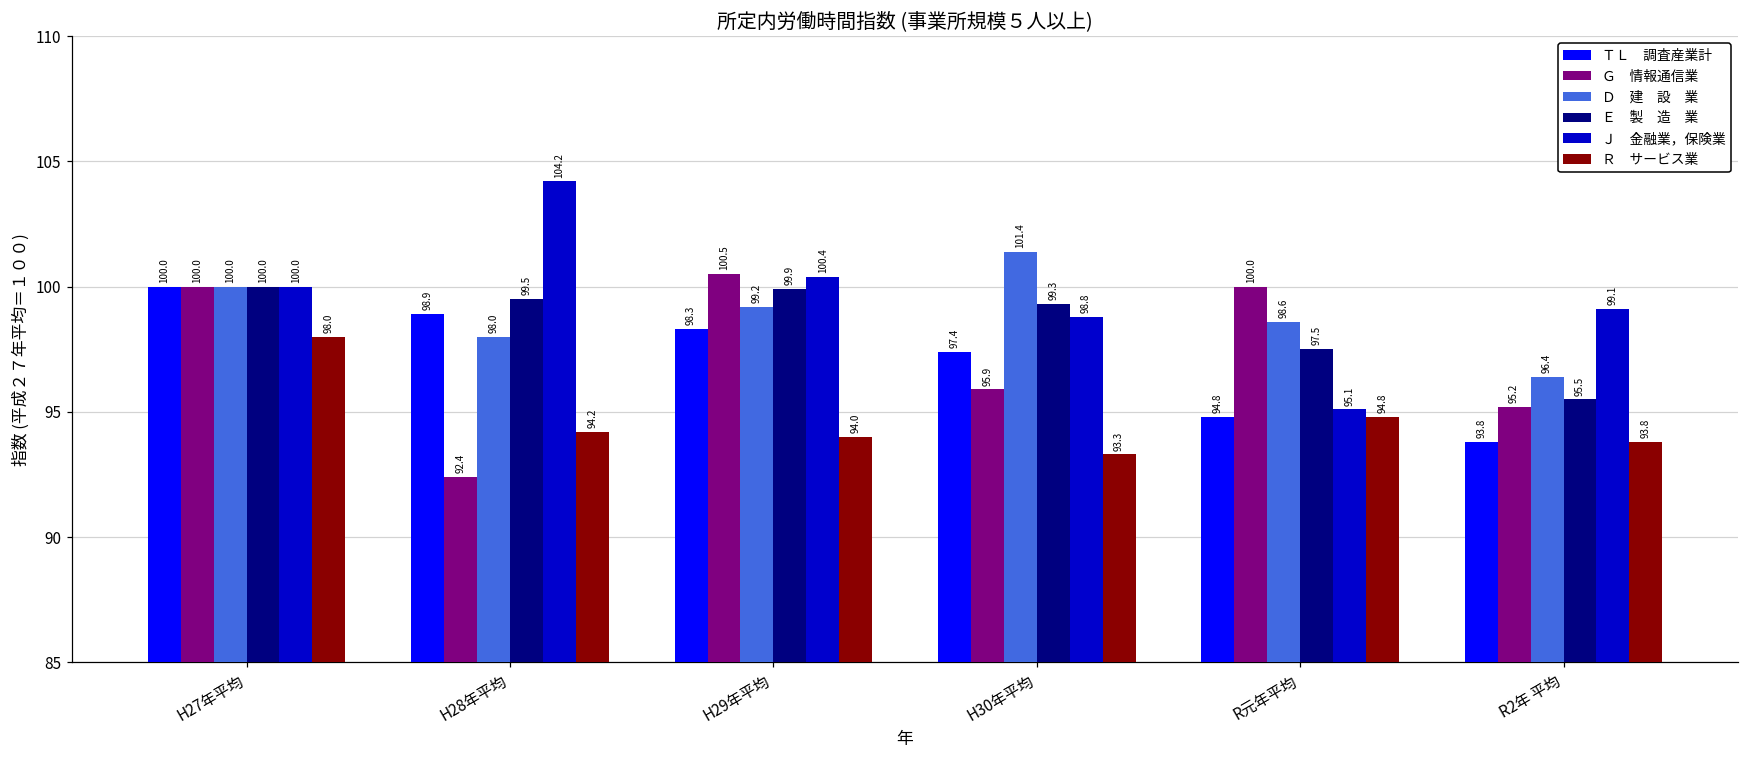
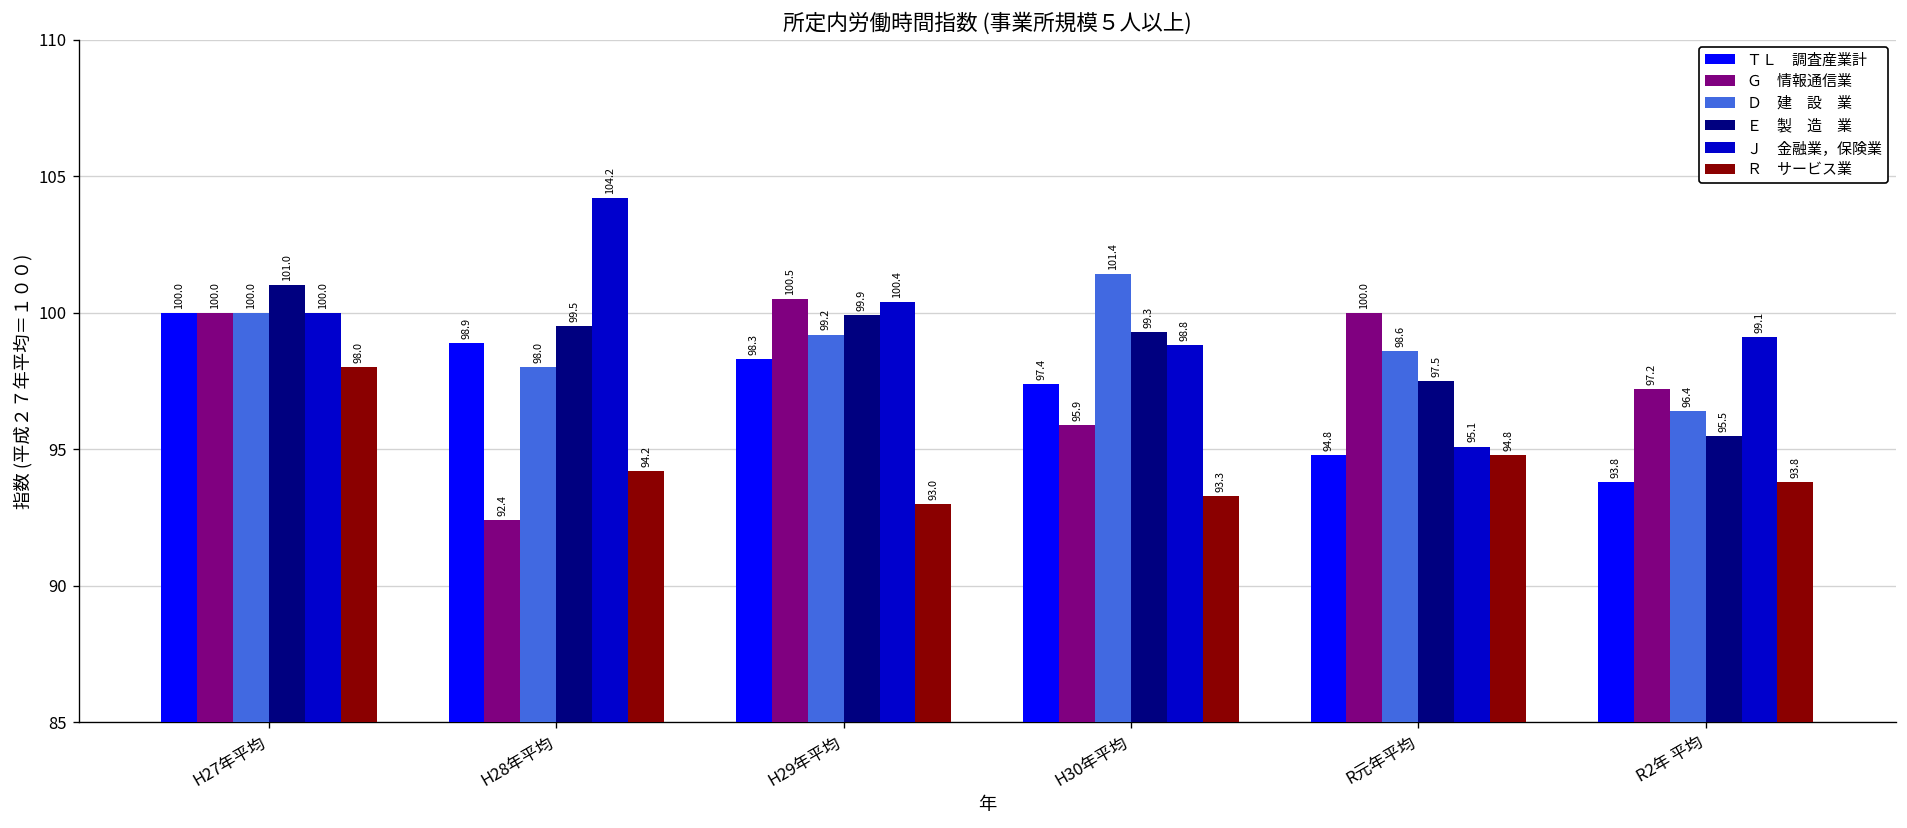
  {
    "Ｇ 情報通信業": {
      "H27年平均": 100.0,
      "H28年平均": 92.4,
      "H29年平均": 100.5,
      "H30年平均": 95.9,
      "R元年平均": 100.0,
-     "R2年 平均": 95.2
+     "R2年 平均": 97.2
    },
    "Ｄ 建 設 業": {
      "H27年平均": 100.0,
      "H28年平均": 98.0,
      "H29年平均": 99.2,
      "H30年平均": 101.4,
      "R元年平均": 98.6,
      "R2年 平均": 96.4
    },
    "Ｅ 製 造 業": {
-     "H27年平均": 100.0,
+     "H27年平均": 101.0,
      "H28年平均": 99.5,
      "H29年平均": 99.9,
      "H30年平均": 99.3,
      "R元年平均": 97.5,
      "R2年 平均": 95.5
    },
    "Ｒ サービス業": {
      "H27年平均": 98.0,
      "H28年平均": 94.2,
-     "H29年平均": 94.0,
+     "H29年平均": 93.0,
      "H30年平均": 93.3,
      "R元年平均": 94.8,
      "R2年 平均": 93.8
    }
  }
